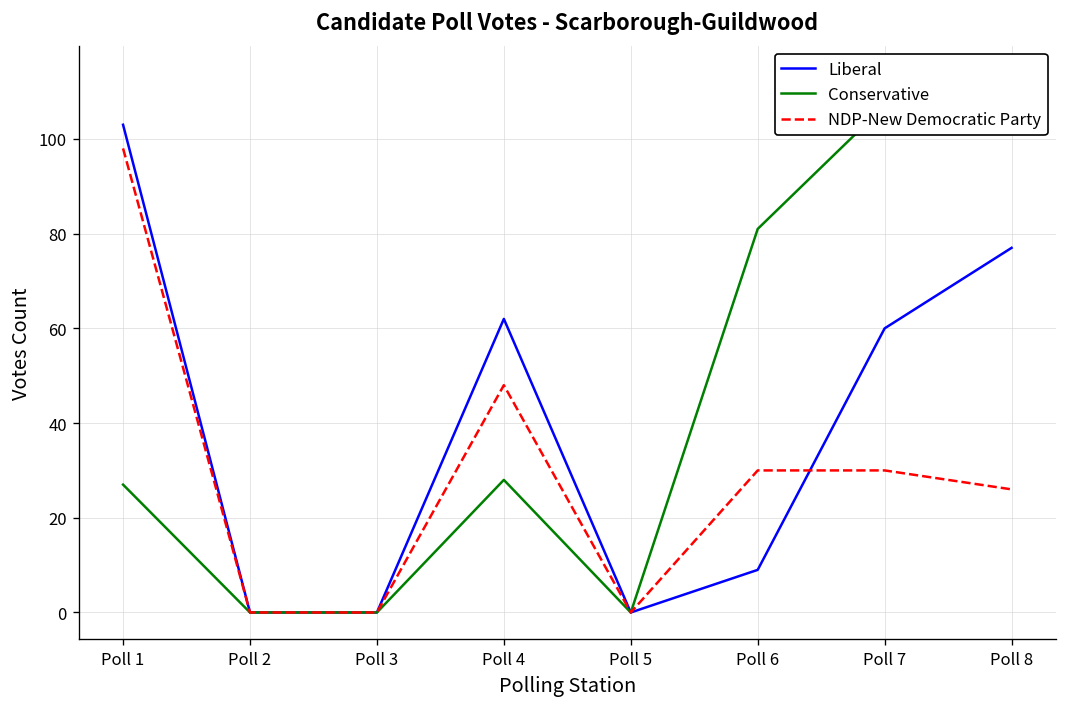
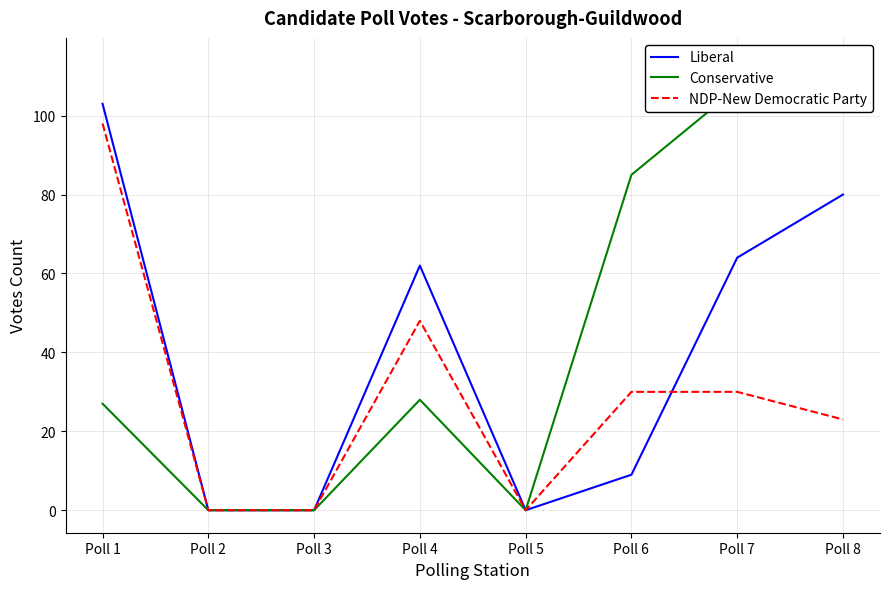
  {
    "Liberal": {
      "Poll 1": 103,
      "Poll 4": 62,
      "Poll 6": 9,
-     "Poll 7": 60,
-     "Poll 8": 77
+     "Poll 7": 64,
+     "Poll 8": 80
    },
    "Conservative": {
      "Poll 1": 27,
      "Poll 4": 28,
-     "Poll 6": 81
+     "Poll 6": 85
    },
    "NDP-New Democratic Party": {
      "Poll 1": 98,
      "Poll 4": 48,
      "Poll 6": 30,
      "Poll 7": 30,
-     "Poll 8": 26
+     "Poll 8": 23
    }
  }
